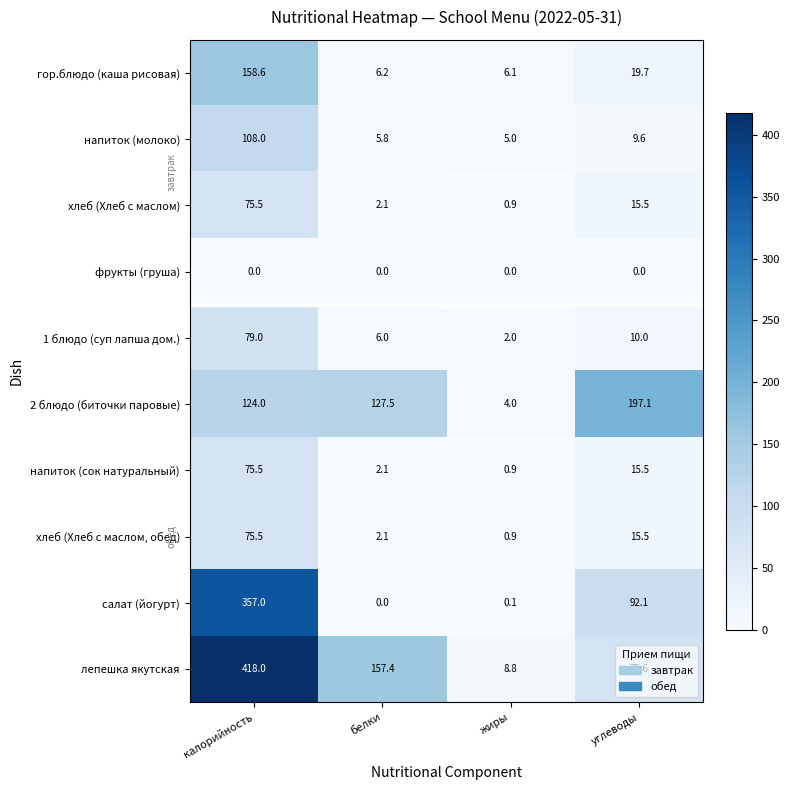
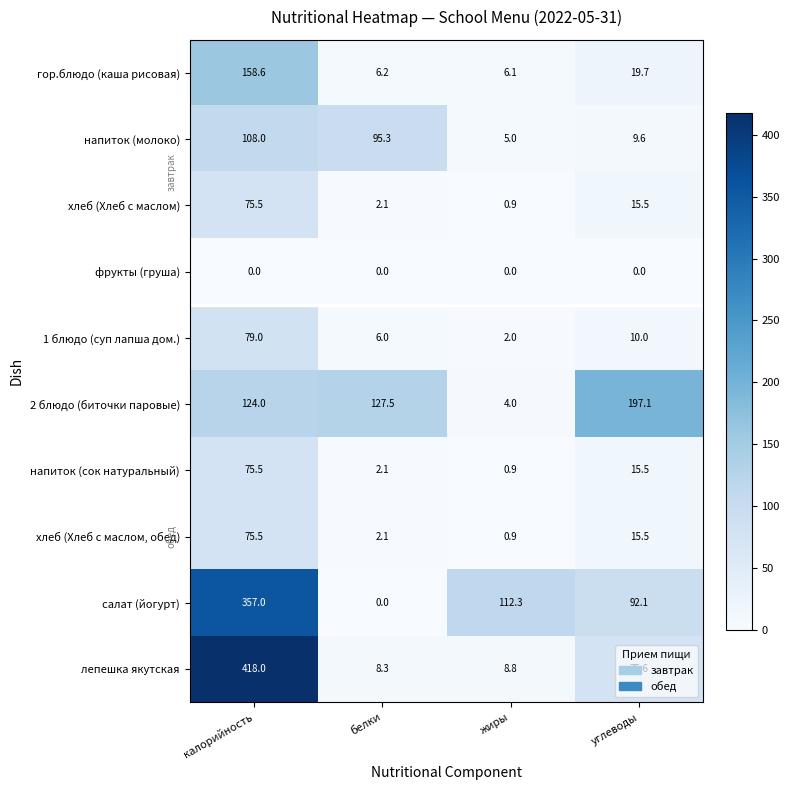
  {
    "гор.блюдо (каша рисовая)": {
      "калорийность": 158.6,
      "белки": 6.2,
      "жиры": 6.1,
      "углеводы": 19.7
    },
    "напиток (молоко)": {
      "калорийность": 108.0,
-     "белки": 5.8,
+     "белки": 95.3,
      "жиры": 5.0,
      "углеводы": 9.6
    },
    "хлеб (Хлеб с маслом)": {
      "калорийность": 75.5,
      "белки": 2.1,
      "жиры": 0.9,
      "углеводы": 15.5
    },
    "фрукты (груша)": {
      "калорийность": 0.0,
      "белки": 0.0,
      "жиры": 0.0,
      "углеводы": 0.0
    },
    "1 блюдо (суп лапша дом.)": {
      "калорийность": 79.0,
      "белки": 6.0,
      "жиры": 2.0,
      "углеводы": 10.0
    },
    "2 блюдо (биточки паровые)": {
      "калорийность": 124.0,
      "белки": 127.5,
      "жиры": 4.0,
      "углеводы": 197.1
    },
    "напиток (сок натуральный)": {
      "калорийность": 75.5,
      "белки": 2.1,
      "жиры": 0.9,
      "углеводы": 15.5
    },
    "хлеб (Хлеб с маслом, обед)": {
      "калорийность": 75.5,
      "белки": 2.1,
      "жиры": 0.9,
      "углеводы": 15.5
    },
    "салат (йогурт)": {
      "калорийность": 357.0,
      "белки": 0.0,
-     "жиры": 0.1,
+     "жиры": 112.3,
      "углеводы": 92.1
    },
    "лепешка якутская": {
      "калорийность": 418.0,
-     "белки": 157.4,
+     "белки": 8.3,
      "жиры": 8.8
    }
  }
